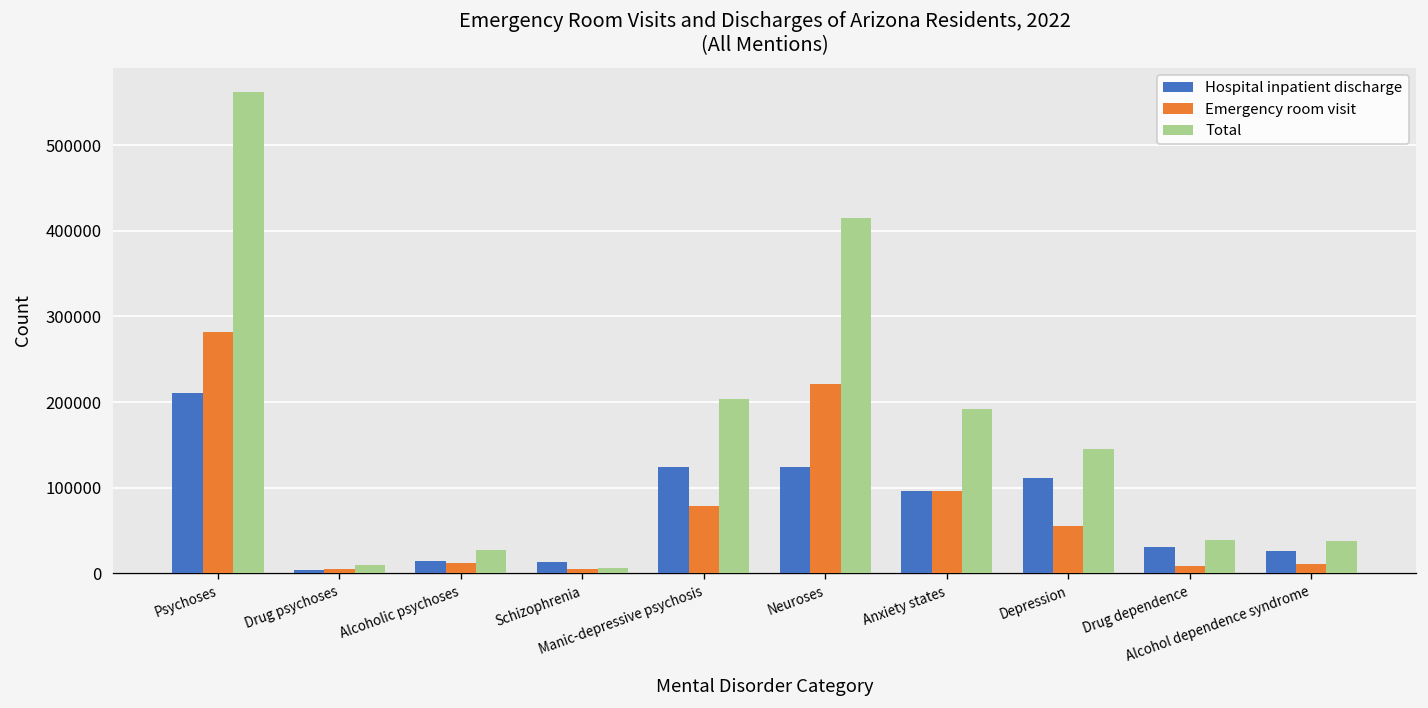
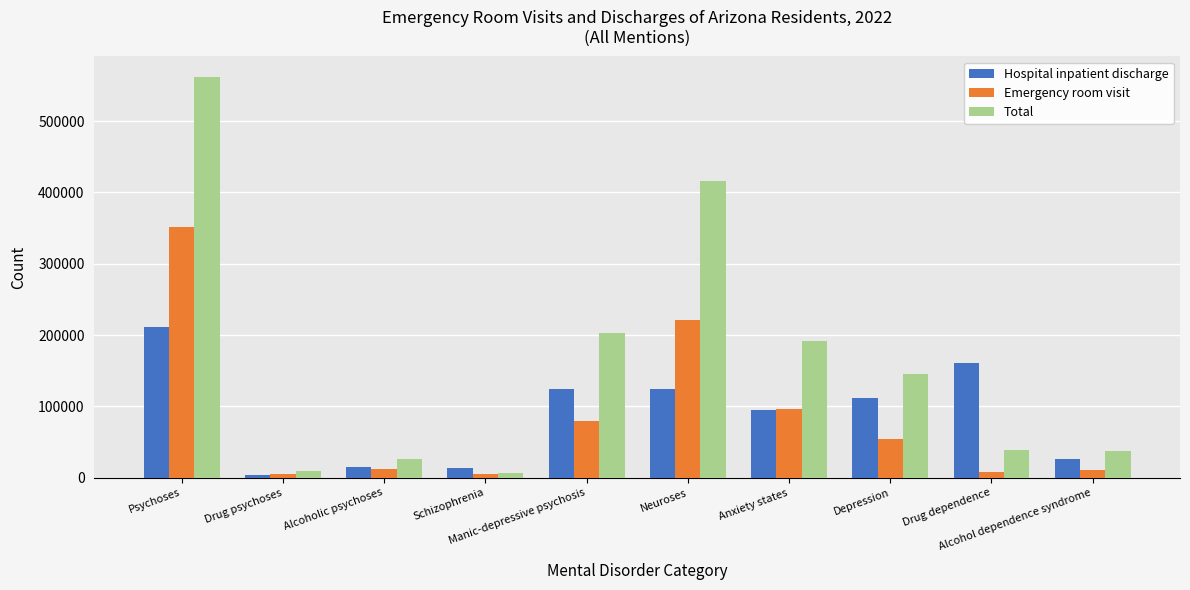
  {
    "Hospital inpatient discharge": {
      "Psychoses": 210000,
      "Drug psychoses": 0,
      "Alcoholic psychoses": 10000,
      "Schizophrenia": 10000,
      "Manic-depressive psychosis": 120000,
      "Neuroses": 120000,
      "Anxiety states": 100000,
      "Depression": 110000,
-     "Drug dependence": 30000,
+     "Drug dependence": 160000,
      "Alcohol dependence syndrome": 30000
    },
    "Emergency room visit": {
-     "Psychoses": 280000,
+     "Psychoses": 350000,
      "Drug psychoses": 10000,
      "Alcoholic psychoses": 10000,
      "Schizophrenia": 0,
      "Manic-depressive psychosis": 80000,
      "Neuroses": 220000,
      "Anxiety states": 100000,
      "Depression": 50000,
      "Drug dependence": 10000,
      "Alcohol dependence syndrome": 10000
    },
    "Total": {
      "Psychoses": 560000,
      "Drug psychoses": 10000,
      "Alcoholic psychoses": 30000,
      "Schizophrenia": 10000,
      "Manic-depressive psychosis": 200000,
      "Neuroses": 420000,
      "Anxiety states": 190000,
      "Depression": 150000,
      "Drug dependence": 40000,
      "Alcohol dependence syndrome": 40000
    }
  }
